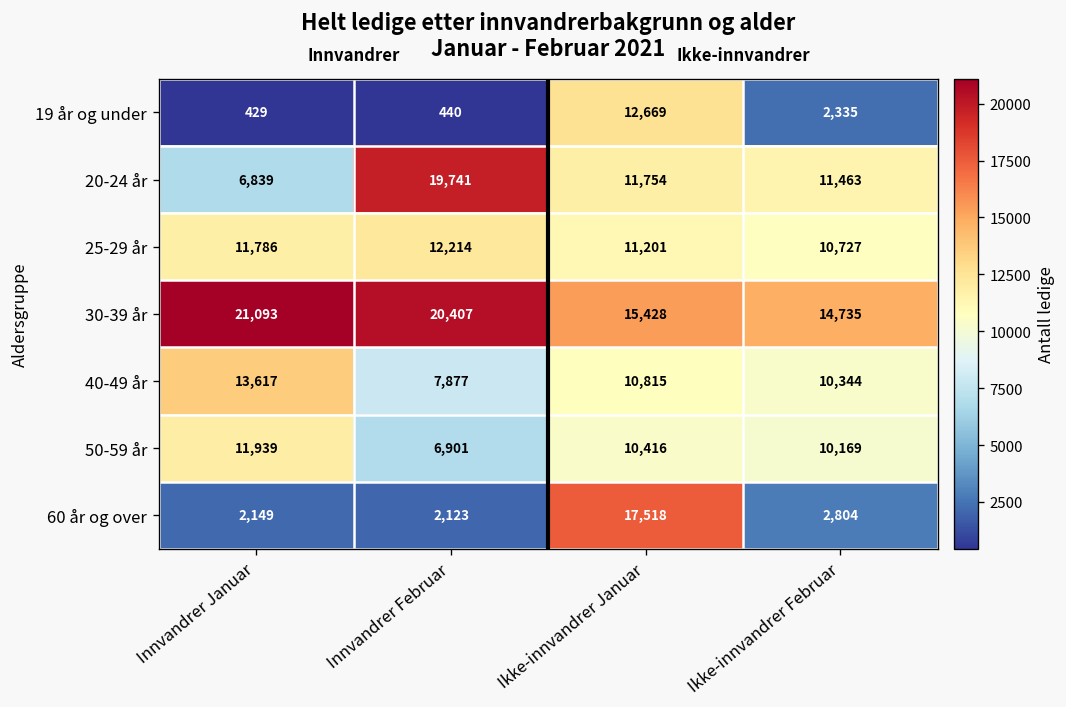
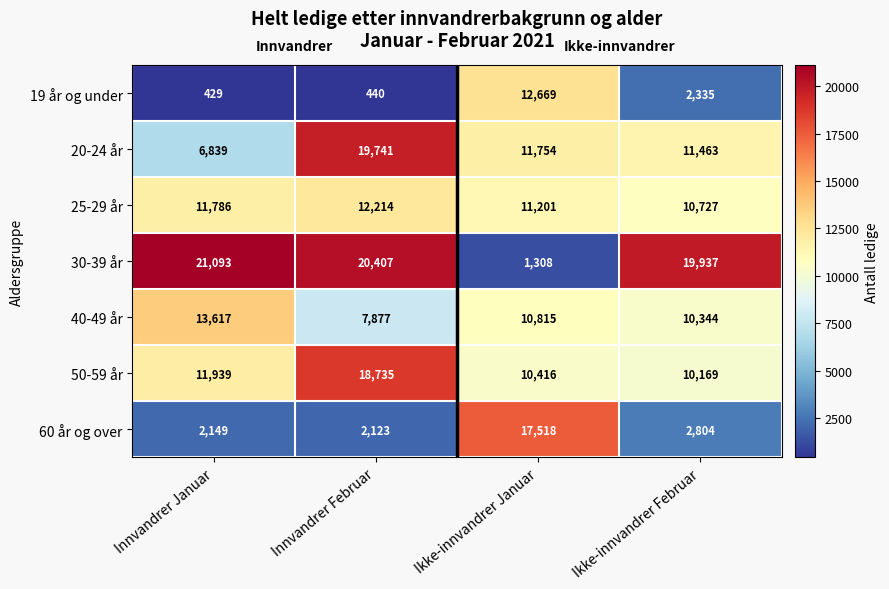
  {
    "19 år og under": {
      "Innvandrer Januar": "429",
      "Innvandrer Februar": "440",
      "Ikke-innvandrer Januar": "12,669",
      "Ikke-innvandrer Februar": "2,335"
    },
    "20-24 år": {
      "Innvandrer Januar": "6,839",
      "Innvandrer Februar": "19,741",
      "Ikke-innvandrer Januar": "11,754",
      "Ikke-innvandrer Februar": "11,463"
    },
    "25-29 år": {
      "Innvandrer Januar": "11,786",
      "Innvandrer Februar": "12,214",
      "Ikke-innvandrer Januar": "11,201",
      "Ikke-innvandrer Februar": "10,727"
    },
    "30-39 år": {
      "Innvandrer Januar": "21,093",
      "Innvandrer Februar": "20,407",
-     "Ikke-innvandrer Januar": "15,428",
-     "Ikke-innvandrer Februar": "14,735"
+     "Ikke-innvandrer Januar": "1,308",
+     "Ikke-innvandrer Februar": "19,937"
    },
    "40-49 år": {
      "Innvandrer Januar": "13,617",
      "Innvandrer Februar": "7,877",
      "Ikke-innvandrer Januar": "10,815",
      "Ikke-innvandrer Februar": "10,344"
    },
    "50-59 år": {
      "Innvandrer Januar": "11,939",
-     "Innvandrer Februar": "6,901",
+     "Innvandrer Februar": "18,735",
      "Ikke-innvandrer Januar": "10,416",
      "Ikke-innvandrer Februar": "10,169"
    },
    "60 år og over": {
      "Innvandrer Januar": "2,149",
      "Innvandrer Februar": "2,123",
      "Ikke-innvandrer Januar": "17,518",
      "Ikke-innvandrer Februar": "2,804"
    }
  }
